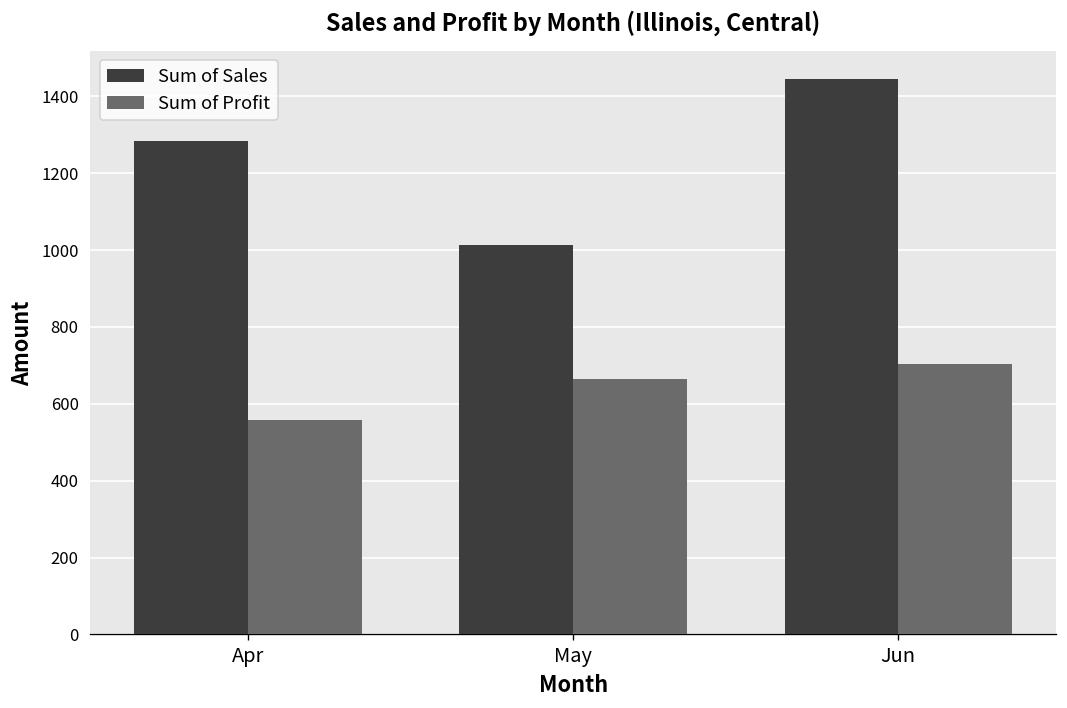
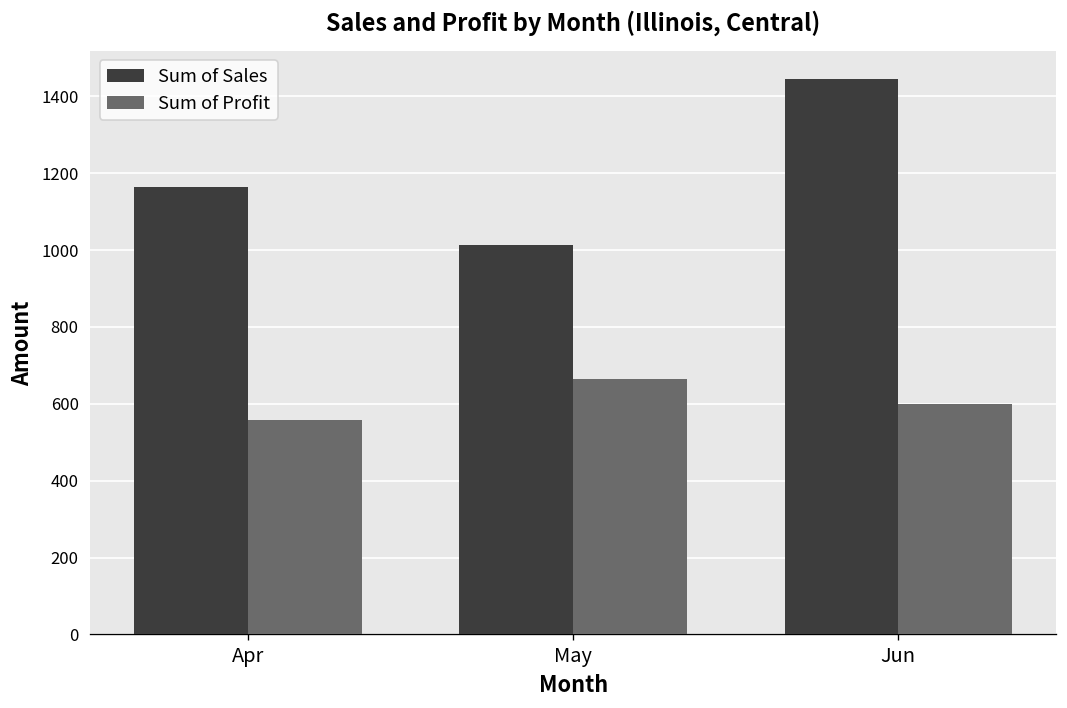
  {
    "Sum of Sales": {
-     "Apr": 1280,
+     "Apr": 1170,
      "May": 1010,
      "Jun": 1450
    },
    "Sum of Profit": {
      "Apr": 560,
      "May": 670,
-     "Jun": 700
+     "Jun": 600
    }
  }
